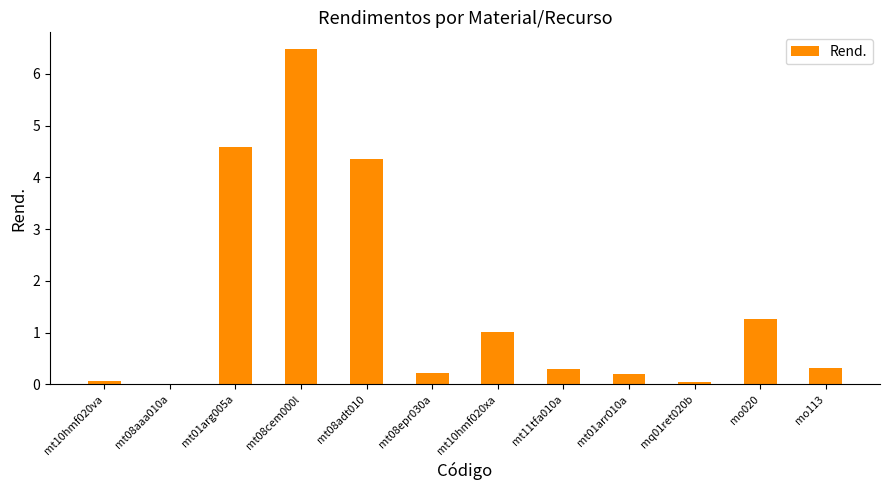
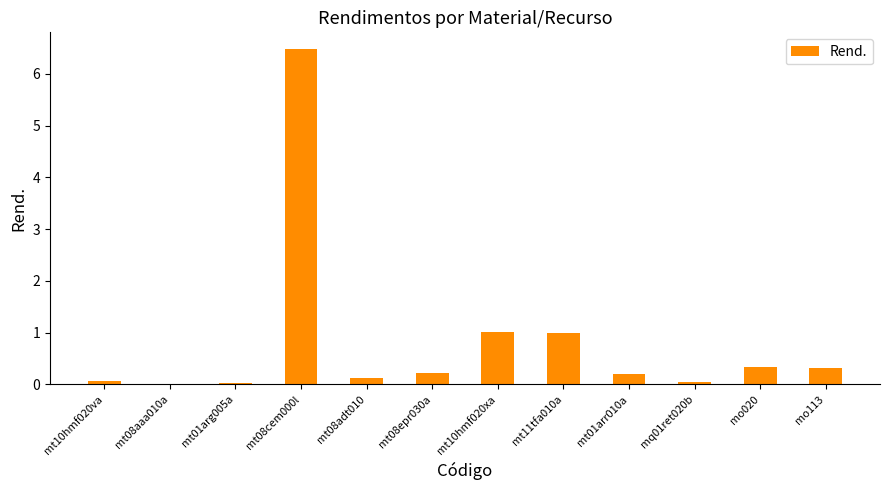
  {
    "mt10hmf020va": 0.1,
-   "mt01arg005a": 4.6,
+   "mt01arg005a": 0.0,
    "mt08cem000l": 6.5,
-   "mt08adt010": 4.4,
+   "mt08adt010": 0.1,
    "mt08epr030a": 0.2,
    "mt10hmf020xa": 1.0,
-   "mt11tfa010a": 0.3,
+   "mt11tfa010a": 1.0,
    "mt01arr010a": 0.2,
    "mq01ret020b": 0.1,
-   "mo020": 1.3,
+   "mo020": 0.3,
    "mo113": 0.3
  }
